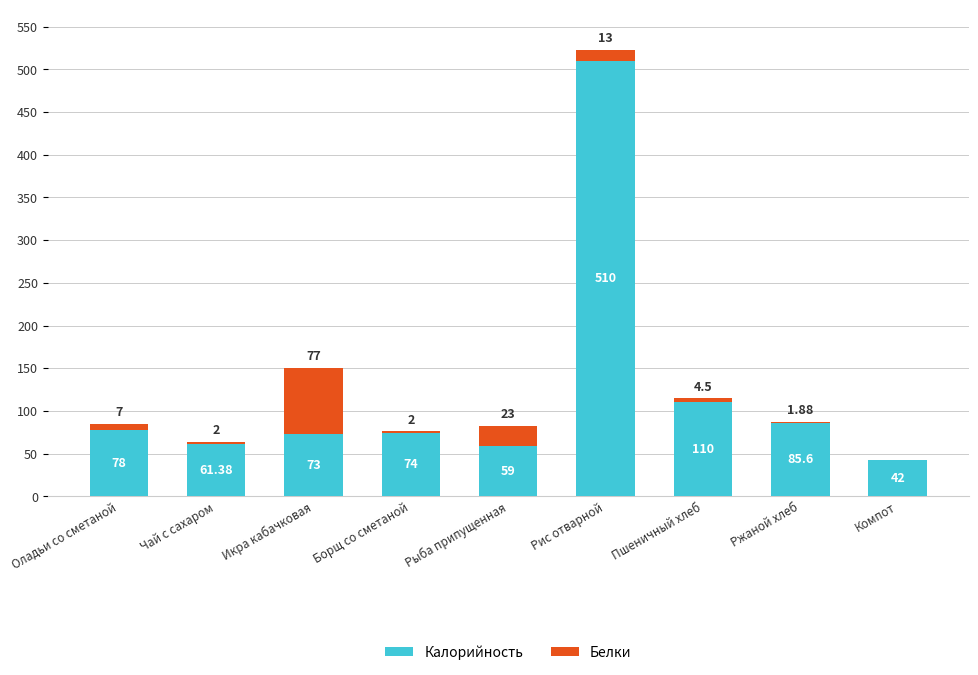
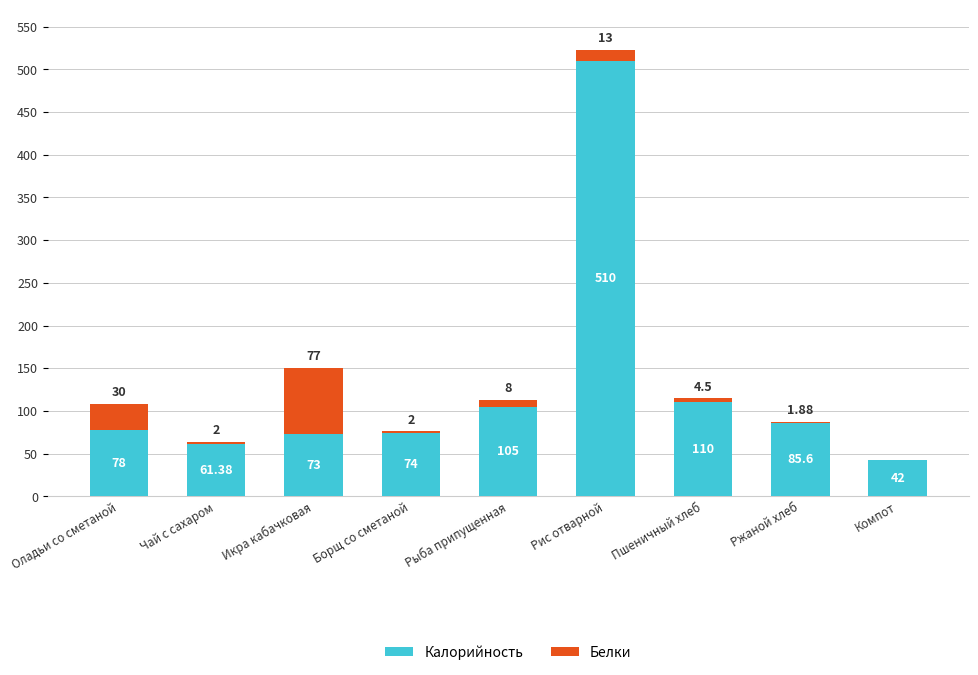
  {
    "Калорийность": {
      "Оладьи со сметаной": 78,
      "Чай с сахаром": 61.38,
      "Икра кабачковая": 73,
      "Борщ со сметаной": 74,
-     "Рыба припущенная": 59,
+     "Рыба припущенная": 105,
      "Рис отварной": 510,
      "Пшеничный хлеб": 110,
      "Ржаной хлеб": 85.6,
      "Компот": 42
    },
    "Белки": {
-     "Оладьи со сметаной": 7,
+     "Оладьи со сметаной": 30,
      "Чай с сахаром": 2,
      "Икра кабачковая": 77,
      "Борщ со сметаной": 2,
-     "Рыба припущенная": 23,
+     "Рыба припущенная": 8,
      "Рис отварной": 13,
      "Пшеничный хлеб": 4.5,
      "Ржаной хлеб": 1.88
    }
  }
